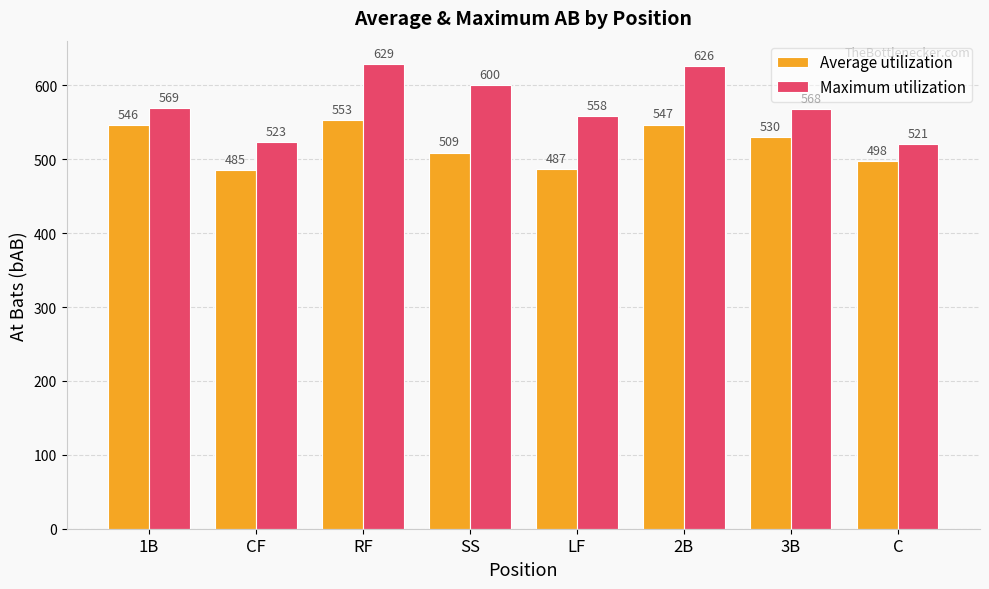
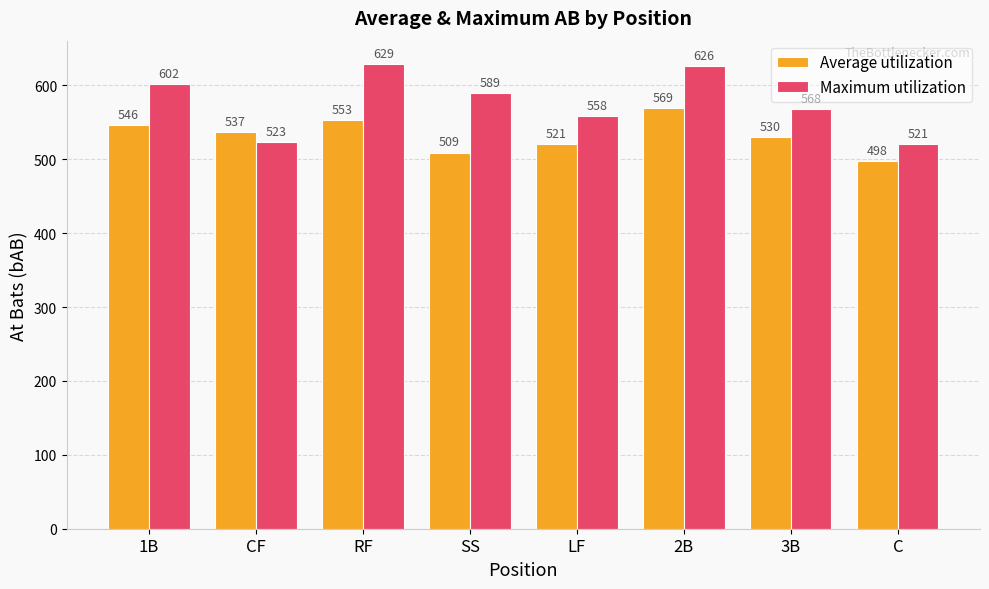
  {
    "Average utilization": {
      "1B": 546,
-     "CF": 485,
+     "CF": 537,
      "RF": 553,
      "SS": 509,
-     "LF": 487,
-     "2B": 547,
+     "LF": 521,
+     "2B": 569,
      "3B": 530,
      "C": 498
    },
    "Maximum utilization": {
-     "1B": 569,
+     "1B": 602,
      "CF": 523,
      "RF": 629,
-     "SS": 600,
+     "SS": 589,
      "LF": 558,
      "2B": 626,
      "C": 521
    }
  }
